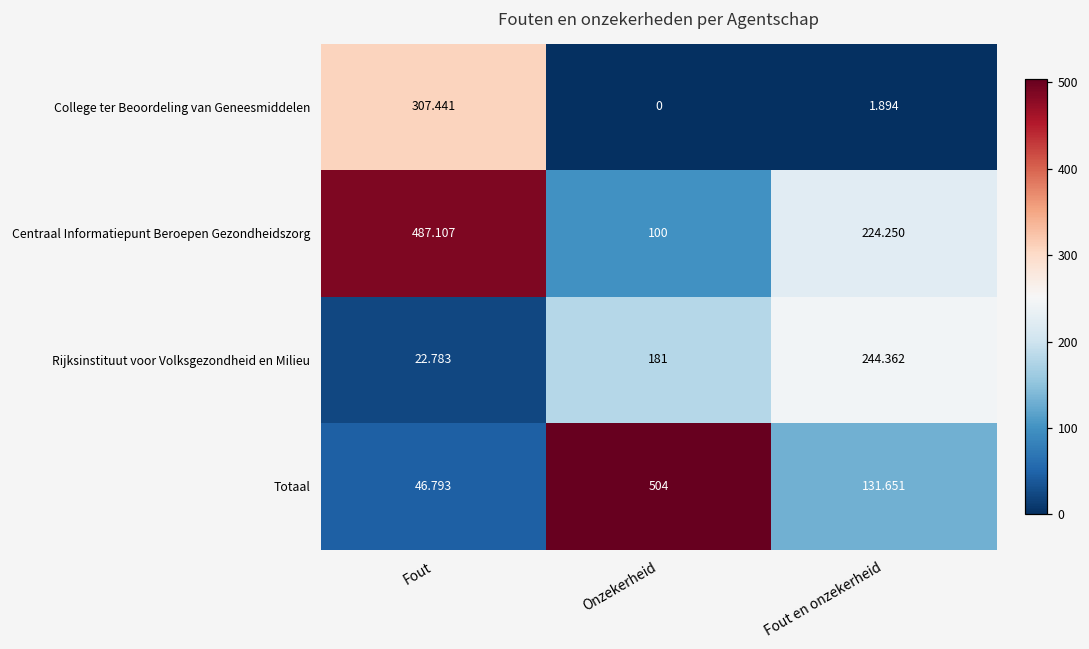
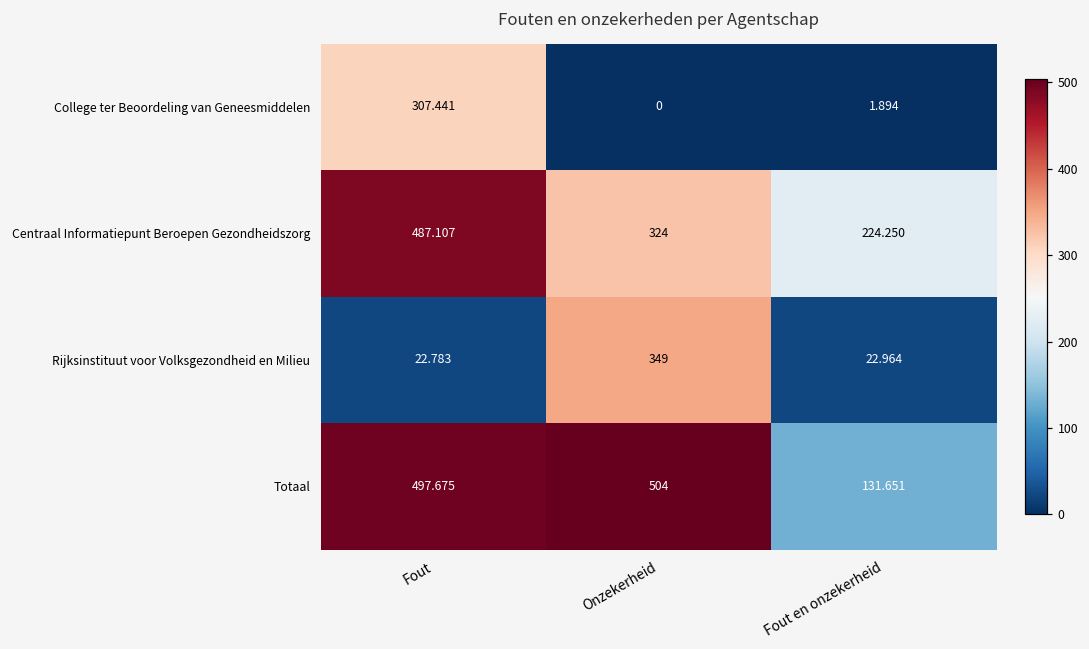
  {
    "College ter Beoordeling van Geneesmiddelen": {
      "Fout": 307.441,
      "Onzekerheid": 0,
      "Fout en onzekerheid": 1.894
    },
    "Centraal Informatiepunt Beroepen Gezondheidszorg": {
      "Fout": 487.107,
-     "Onzekerheid": 100,
+     "Onzekerheid": 324,
      "Fout en onzekerheid": 224.250
    },
    "Rijksinstituut voor Volksgezondheid en Milieu": {
      "Fout": 22.783,
-     "Onzekerheid": 181,
-     "Fout en onzekerheid": 244.362
+     "Onzekerheid": 349,
+     "Fout en onzekerheid": 22.964
    },
    "Totaal": {
-     "Fout": 46.793,
+     "Fout": 497.675,
      "Onzekerheid": 504,
      "Fout en onzekerheid": 131.651
    }
  }
